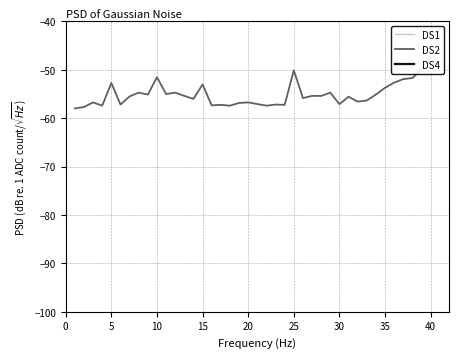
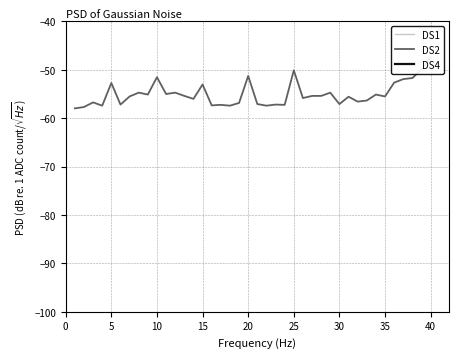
  {
    "DS2": {
      "5": -53,
      "10": -52,
      "15": -53,
-     "20": -57,
+     "20": -51,
      "25": -50,
      "30": -57,
-     "35": -54
+     "35": -56
    }
  }
